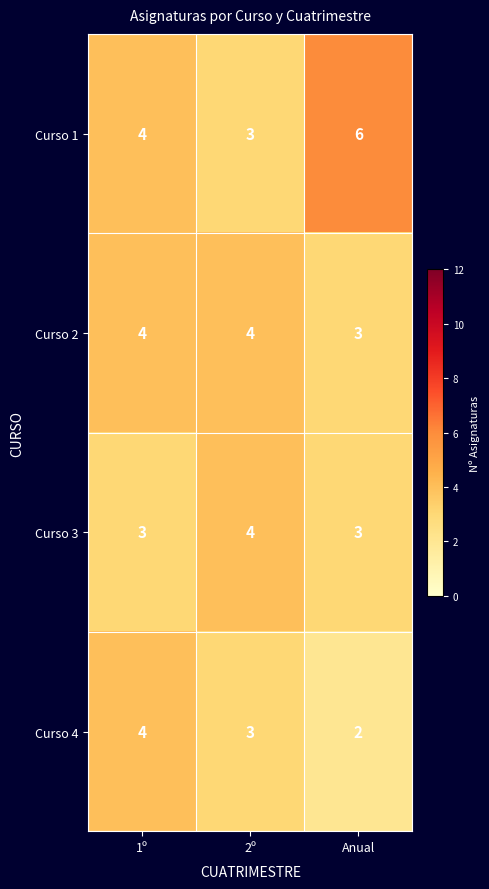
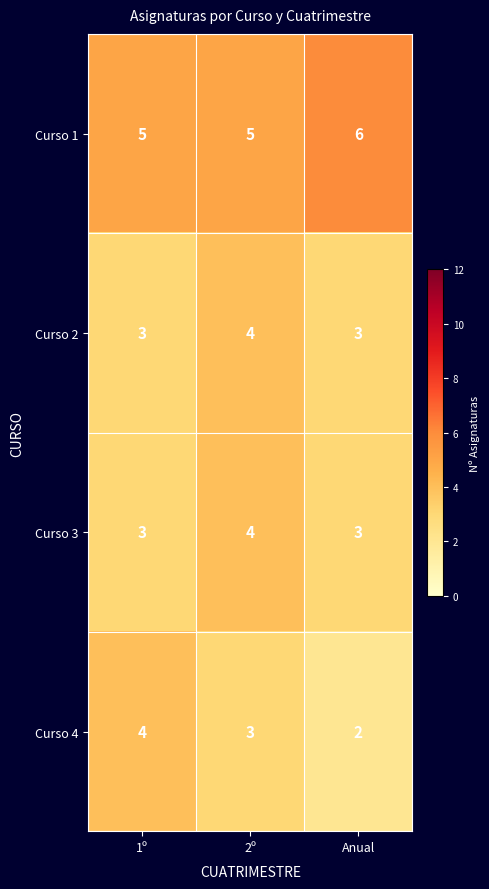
  {
    "Curso 1": {
-     "1º": 4,
-     "2º": 3,
+     "1º": 5,
+     "2º": 5,
      "Anual": 6
    },
    "Curso 2": {
-     "1º": 4,
+     "1º": 3,
      "2º": 4,
      "Anual": 3
    },
    "Curso 3": {
      "1º": 3,
      "2º": 4,
      "Anual": 3
    },
    "Curso 4": {
      "1º": 4,
      "2º": 3,
      "Anual": 2
    }
  }
